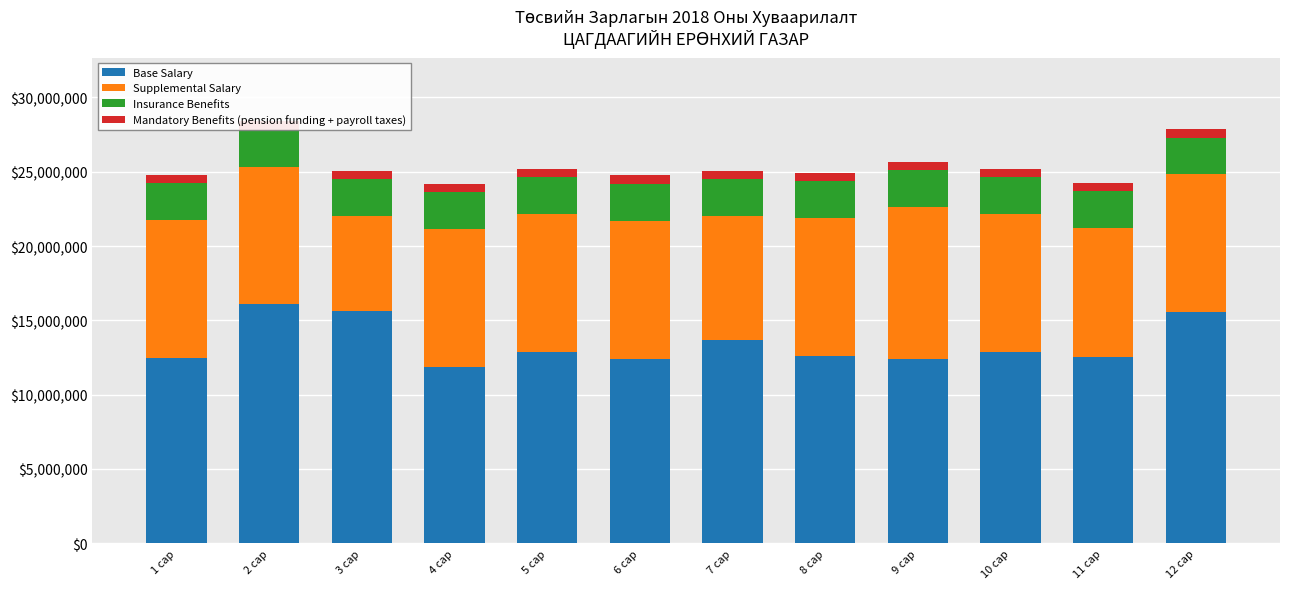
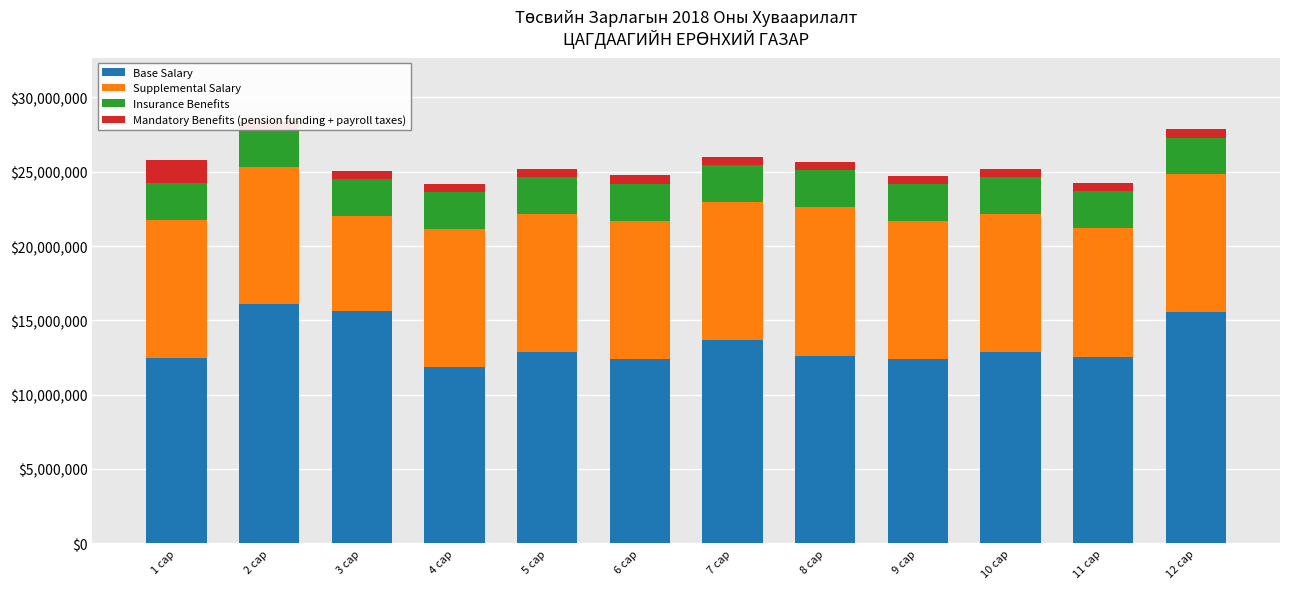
  {
    "Base Salary": {
      "1 сар": "$12,500,000",
      "2 сар": "$16,100,000",
      "3 сар": "$15,600,000",
      "4 сар": "$11,800,000",
      "5 сар": "$12,900,000",
      "6 сар": "$12,400,000",
      "7 сар": "$13,700,000",
      "8 сар": "$12,600,000",
      "9 сар": "$12,400,000",
      "10 сар": "$12,900,000",
      "11 сар": "$12,600,000",
      "12 сар": "$15,500,000"
    },
    "Supplemental Salary": {
      "1 сар": "$9,300,000",
      "2 сар": "$9,300,000",
      "3 сар": "$6,400,000",
      "4 сар": "$9,300,000",
      "5 сар": "$9,300,000",
      "6 сар": "$9,300,000",
-     "7 сар": "$8,300,000",
-     "8 сар": "$9,300,000",
-     "9 сар": "$10,200,000",
+     "7 сар": "$9,300,000",
+     "8 сар": "$10,000,000",
+     "9 сар": "$9,300,000",
      "10 сар": "$9,300,000",
      "11 сар": "$8,700,000",
      "12 сар": "$9,300,000"
    },
    "Insurance Benefits": {
      "1 сар": "$2,500,000",
      "3 сар": "$2,500,000",
      "4 сар": "$2,500,000",
      "5 сар": "$2,500,000",
      "6 сар": "$2,500,000",
      "7 сар": "$2,500,000",
      "8 сар": "$2,500,000",
      "9 сар": "$2,500,000",
      "10 сар": "$2,500,000",
      "11 сар": "$2,500,000",
      "12 сар": "$2,500,000"
    },
    "Mandatory Benefits (pension funding + payroll taxes)": {
-     "1 сар": "$600,000",
+     "1 сар": "$1,600,000",
      "3 сар": "$600,000",
      "4 сар": "$600,000",
      "5 сар": "$600,000",
      "6 сар": "$600,000",
      "7 сар": "$600,000",
      "8 сар": "$600,000",
      "9 сар": "$600,000",
      "10 сар": "$600,000",
      "11 сар": "$600,000",
      "12 сар": "$600,000"
    }
  }
